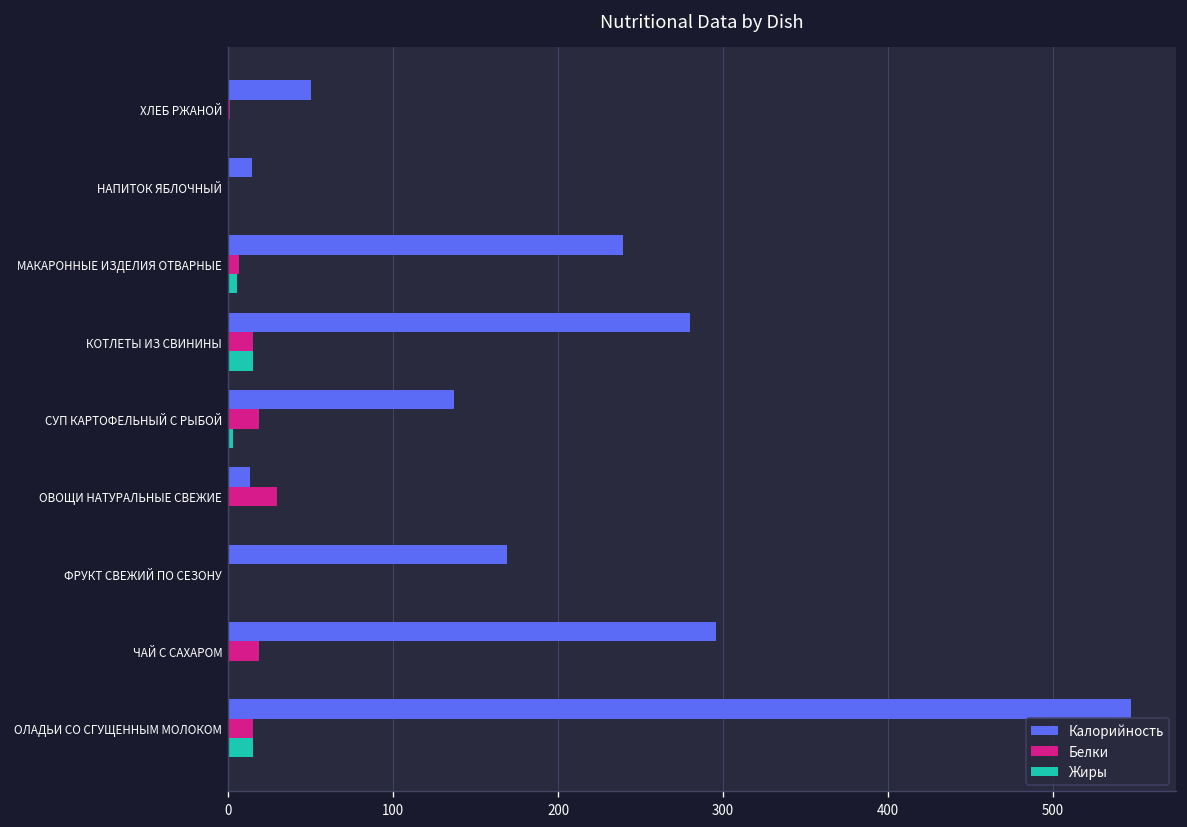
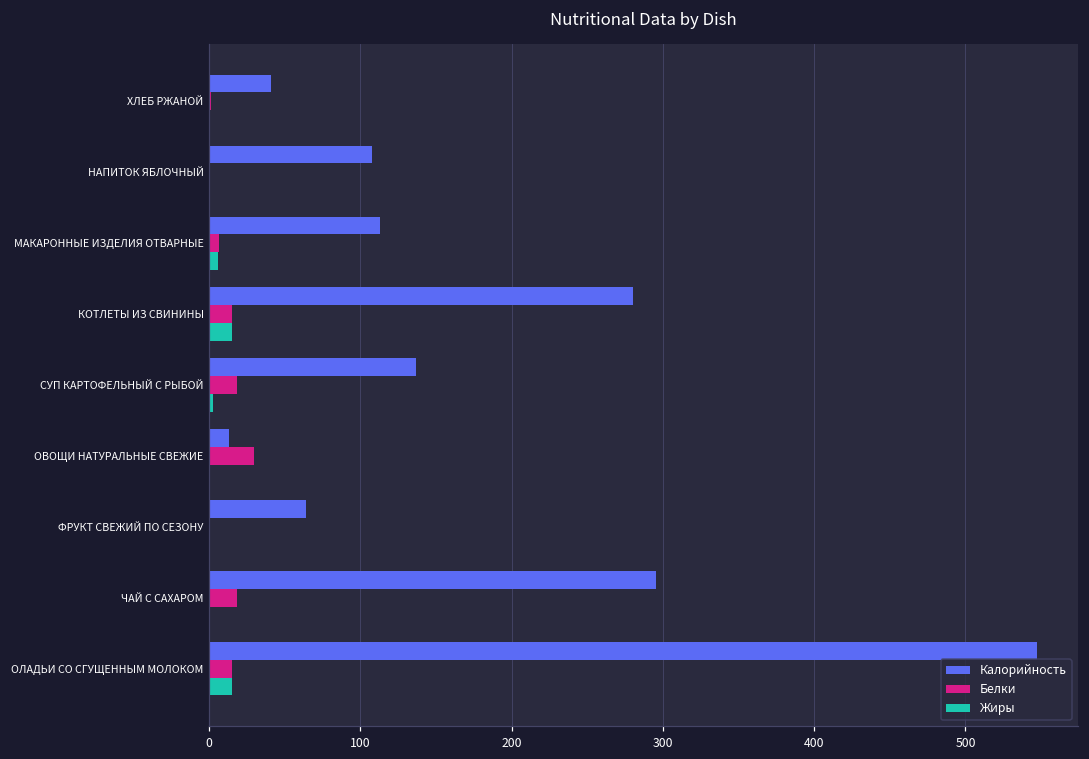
  {
    "Калорийность": {
-     "ХЛЕБ РЖАНОЙ": 50,
-     "НАПИТОК ЯБЛОЧНЫЙ": 14,
-     "МАКАРОННЫЕ ИЗДЕЛИЯ ОТВАРНЫЕ": 239,
+     "ХЛЕБ РЖАНОЙ": 41,
+     "НАПИТОК ЯБЛОЧНЫЙ": 108,
+     "МАКАРОННЫЕ ИЗДЕЛИЯ ОТВАРНЫЕ": 113,
      "КОТЛЕТЫ ИЗ СВИНИНЫ": 280,
      "СУП КАРТОФЕЛЬНЫЙ С РЫБОЙ": 137,
      "ОВОЩИ НАТУРАЛЬНЫЕ СВЕЖИЕ": 13,
-     "ФРУКТ СВЕЖИЙ ПО СЕЗОНУ": 169,
+     "ФРУКТ СВЕЖИЙ ПО СЕЗОНУ": 64,
      "ЧАЙ С САХАРОМ": 296,
      "ОЛАДЬИ СО СГУЩЕННЫМ МОЛОКОМ": 547
    },
    "Белки": {
      "МАКАРОННЫЕ ИЗДЕЛИЯ ОТВАРНЫЕ": 7,
      "КОТЛЕТЫ ИЗ СВИНИНЫ": 15,
      "СУП КАРТОФЕЛЬНЫЙ С РЫБОЙ": 19,
      "ОВОЩИ НАТУРАЛЬНЫЕ СВЕЖИЕ": 30,
      "ЧАЙ С САХАРОМ": 19,
      "ОЛАДЬИ СО СГУЩЕННЫМ МОЛОКОМ": 15
    },
    "Жиры": {
      "МАКАРОННЫЕ ИЗДЕЛИЯ ОТВАРНЫЕ": 6,
      "КОТЛЕТЫ ИЗ СВИНИНЫ": 15,
      "СУП КАРТОФЕЛЬНЫЙ С РЫБОЙ": 3,
      "ОЛАДЬИ СО СГУЩЕННЫМ МОЛОКОМ": 15
    }
  }
